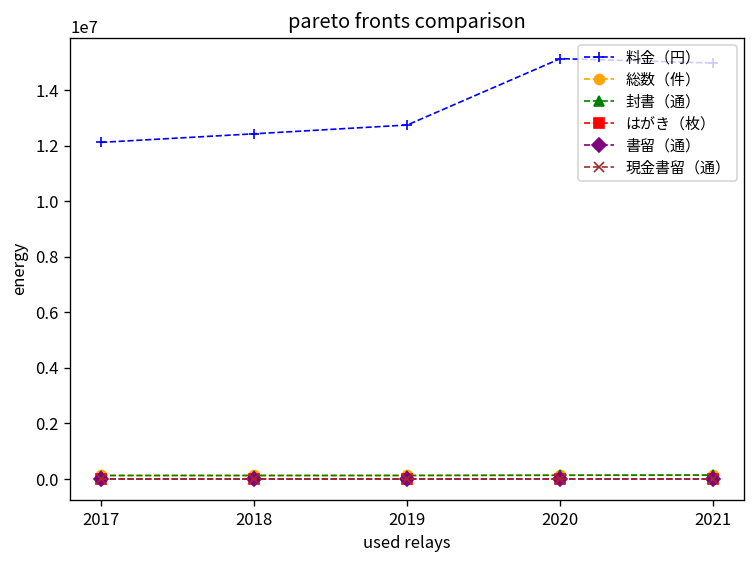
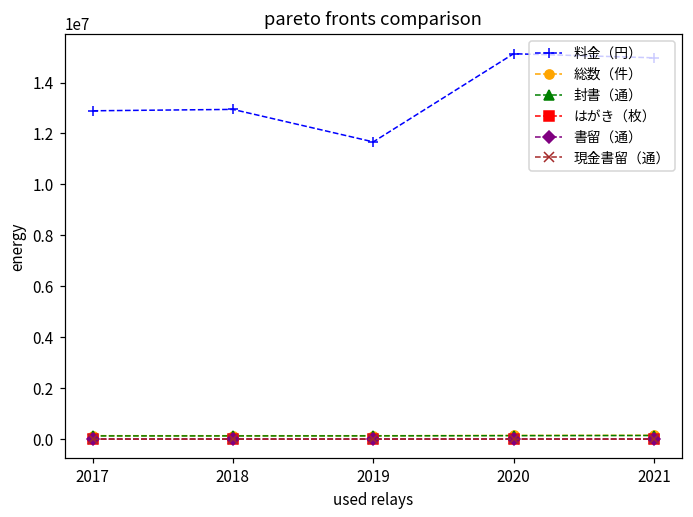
  {
    "料金（円）": {
-     "2017": 12100000,
-     "2018": 12400000,
-     "2019": 12700000,
+     "2017": 12900000,
+     "2018": 12900000,
+     "2019": 11700000,
      "2020": 15100000
    },
    "封書（通）": {
      "2017": 100000,
      "2018": 100000,
      "2019": 100000,
      "2020": 100000,
      "2021": 100000
    },
    "現金書留（通）": {
      "2017": 0,
      "2018": 0,
      "2019": 0,
      "2020": 0,
      "2021": 0
    }
  }
